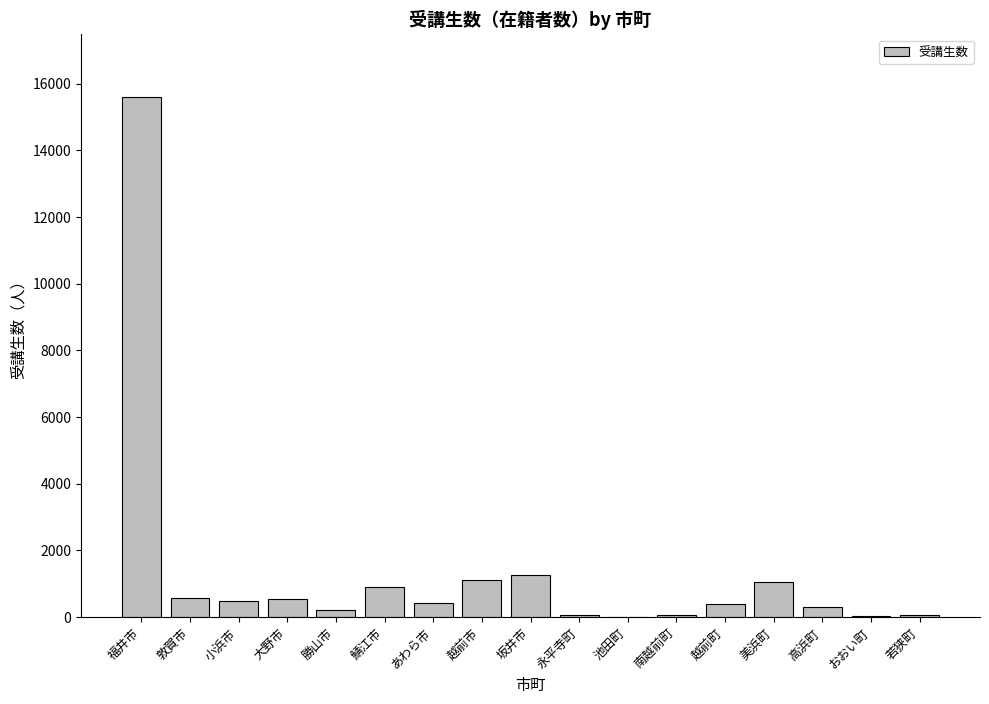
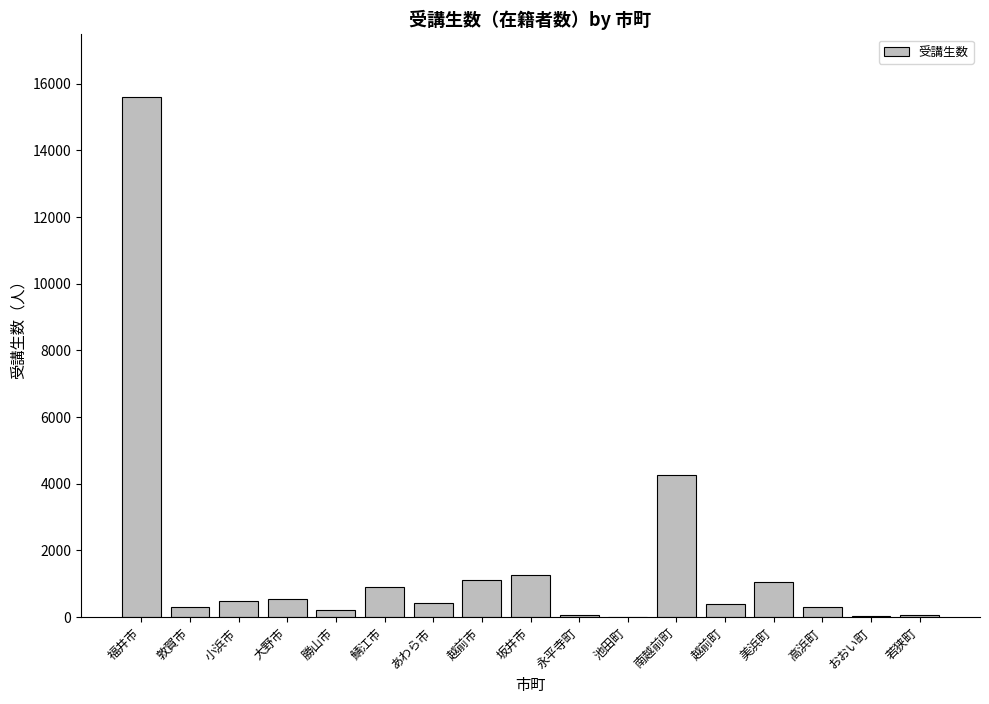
  {
    "福井市": 15600,
-   "敦賀市": 600,
+   "敦賀市": 300,
    "小浜市": 500,
    "大野市": 500,
    "勝山市": 200,
    "鯖江市": 900,
    "あわら市": 400,
    "越前市": 1100,
    "坂井市": 1300,
-   "南越前町": 100,
+   "南越前町": 4300,
    "越前町": 400,
    "美浜町": 1100,
    "高浜町": 300
  }
